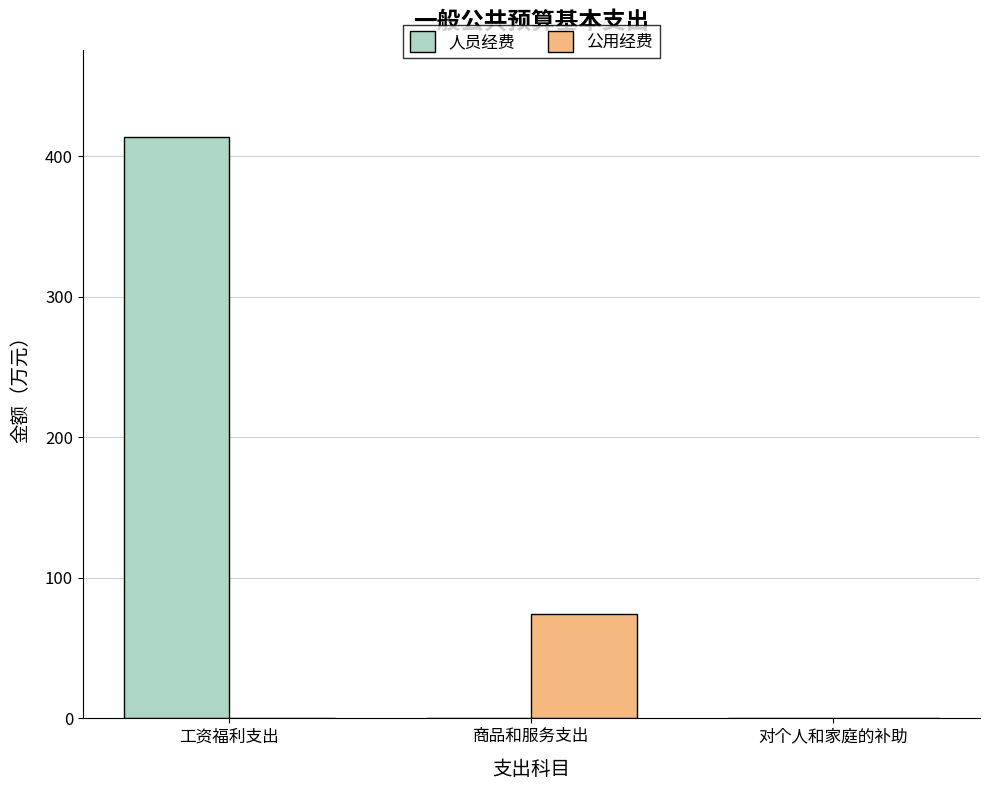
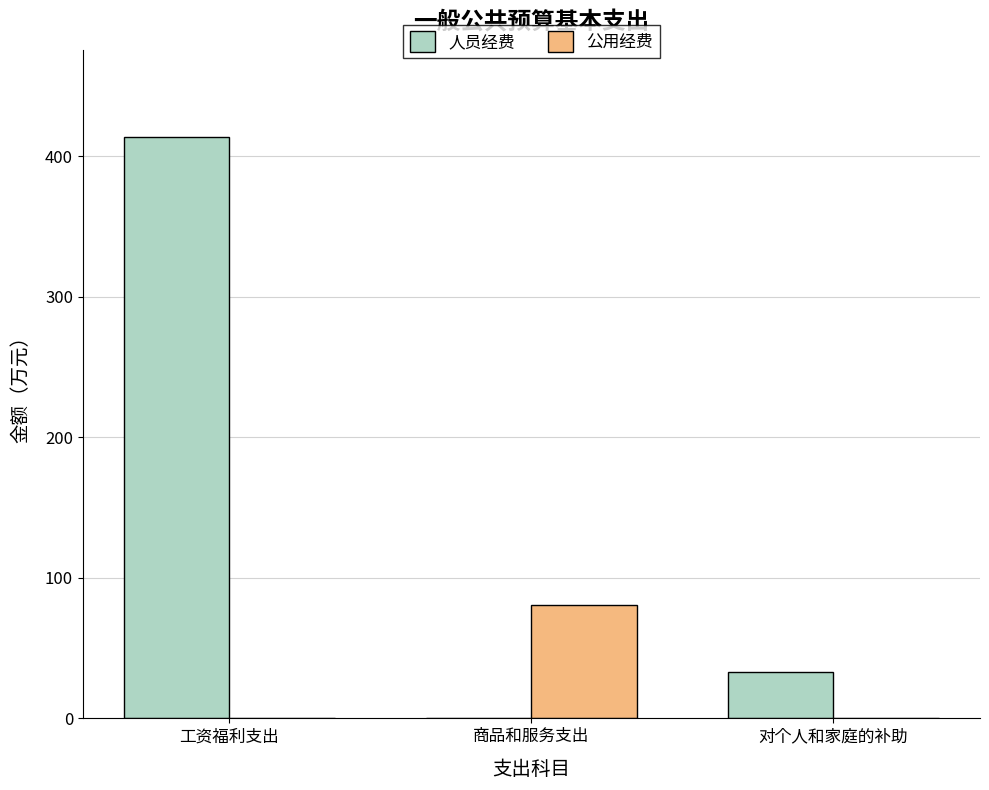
  {
    "人员经费": {
      "工资福利支出": 414,
      "商品和服务支出": 0,
-     "对个人和家庭的补助": 0
+     "对个人和家庭的补助": 33
    },
    "公用经费": {
      "工资福利支出": 0,
-     "商品和服务支出": 74,
+     "商品和服务支出": 81,
      "对个人和家庭的补助": 0
    }
  }
